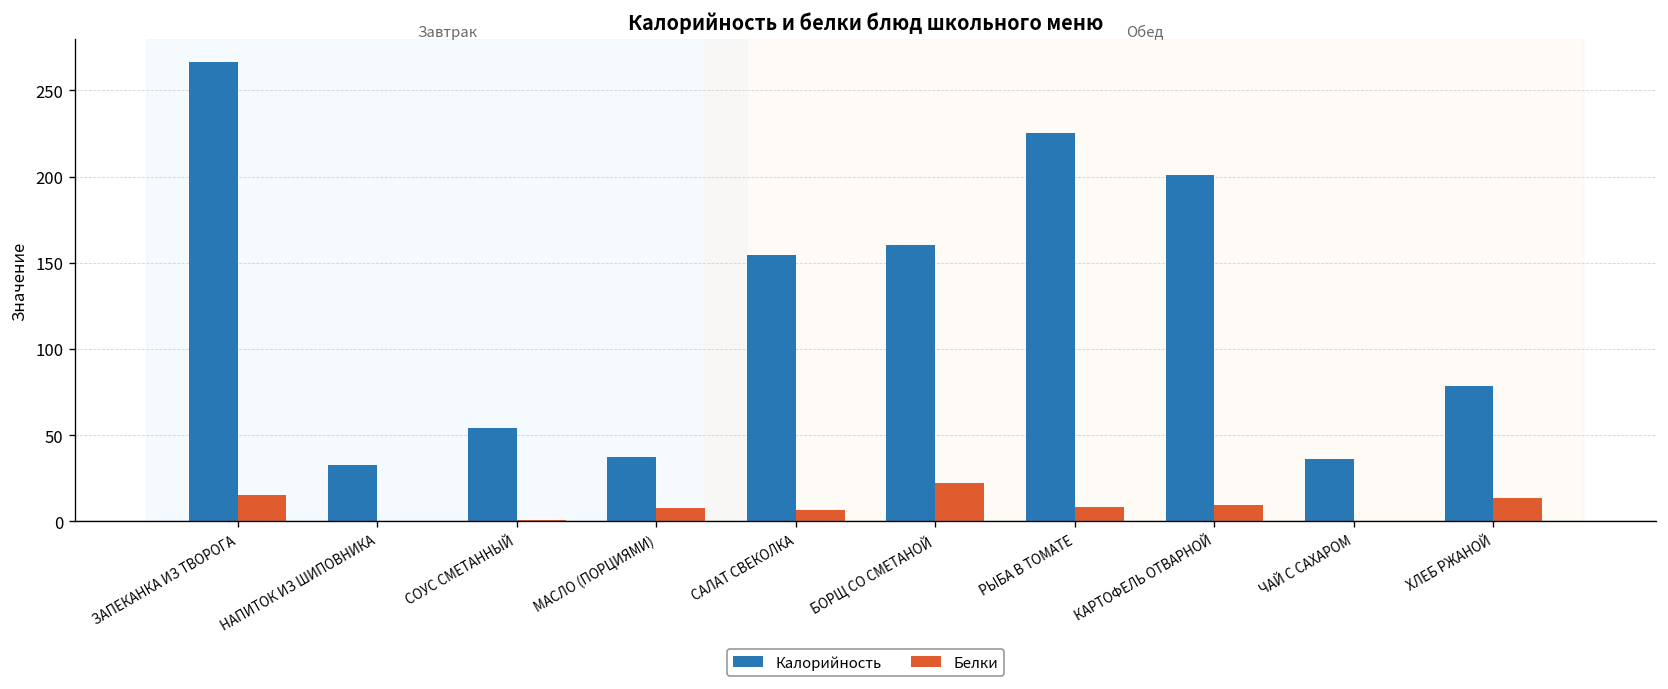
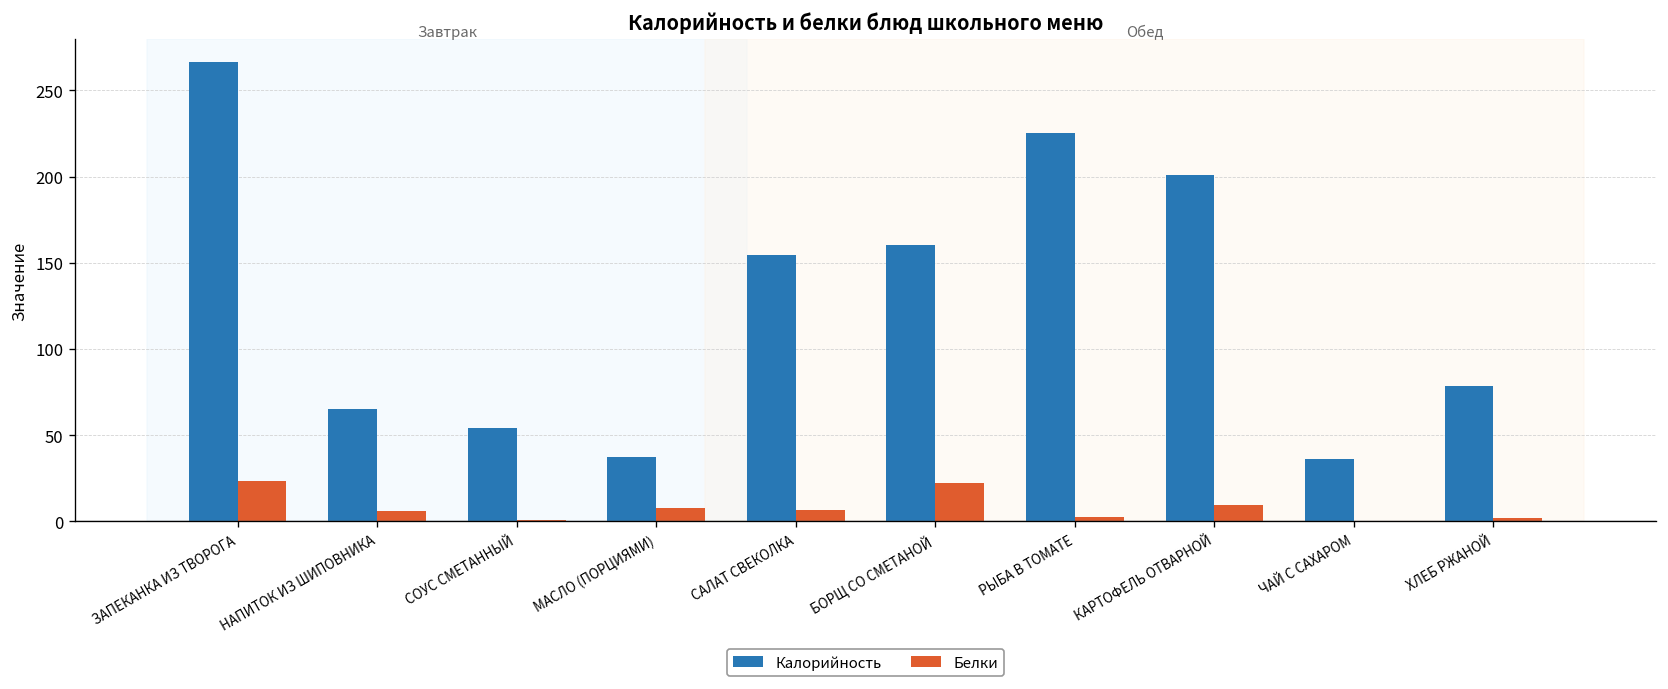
  {
    "Калорийность": {
      "ЗАПЕКАНКА ИЗ ТВОРОГА": 266,
-     "НАПИТОК ИЗ ШИПОВНИКА": 33,
+     "НАПИТОК ИЗ ШИПОВНИКА": 65,
      "СОУС СМЕТАННЫЙ": 54,
      "МАСЛО (ПОРЦИЯМИ)": 37,
      "САЛАТ СВЕКОЛКА": 155,
      "БОРЩ СО СМЕТАНОЙ": 160,
      "РЫБА В ТОМАТЕ": 225,
      "КАРТОФЕЛЬ ОТВАРНОЙ": 201,
      "ЧАЙ С САХАРОМ": 36,
      "ХЛЕБ РЖАНОЙ": 78
    },
    "Белки": {
-     "ЗАПЕКАНКА ИЗ ТВОРОГА": 16,
-     "НАПИТОК ИЗ ШИПОВНИКА": 0,
+     "ЗАПЕКАНКА ИЗ ТВОРОГА": 24,
+     "НАПИТОК ИЗ ШИПОВНИКА": 6,
      "МАСЛО (ПОРЦИЯМИ)": 8,
      "САЛАТ СВЕКОЛКА": 7,
      "БОРЩ СО СМЕТАНОЙ": 22,
-     "РЫБА В ТОМАТЕ": 8,
+     "РЫБА В ТОМАТЕ": 3,
      "КАРТОФЕЛЬ ОТВАРНОЙ": 10,
      "ЧАЙ С САХАРОМ": 0,
-     "ХЛЕБ РЖАНОЙ": 14
+     "ХЛЕБ РЖАНОЙ": 2
    }
  }
